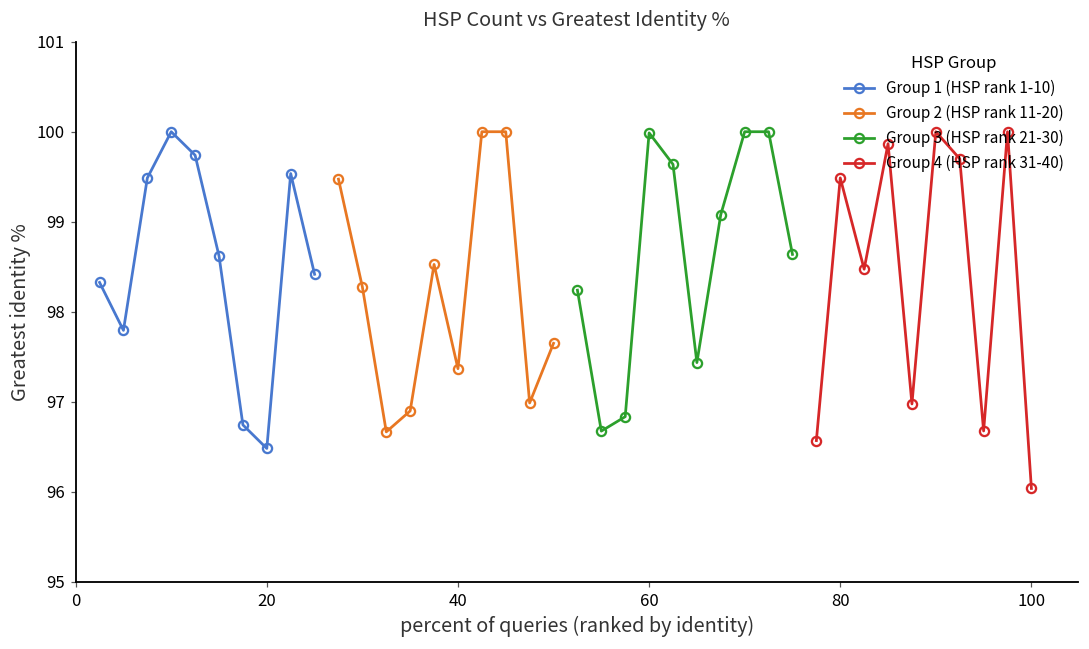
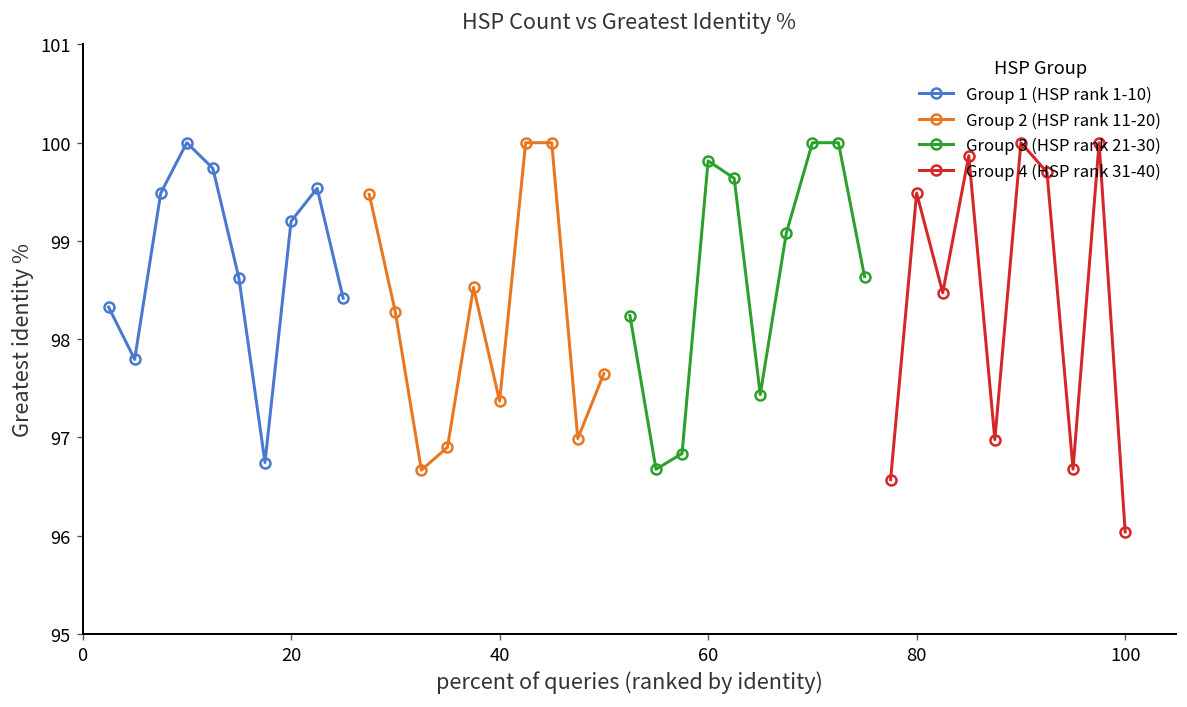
  {
    "Group 1 (HSP rank 1-10)": {
-     "20": 96.5
+     "20": 99.2
    },
    "Group 2 (HSP rank 11-20)": {
      "40": 97.4
    },
    "Group 3 (HSP rank 21-30)": {
-     "60": 100.0
+     "60": 99.8
    },
    "Group 4 (HSP rank 31-40)": {
      "80": 99.5,
      "100": 96.0
    }
  }
